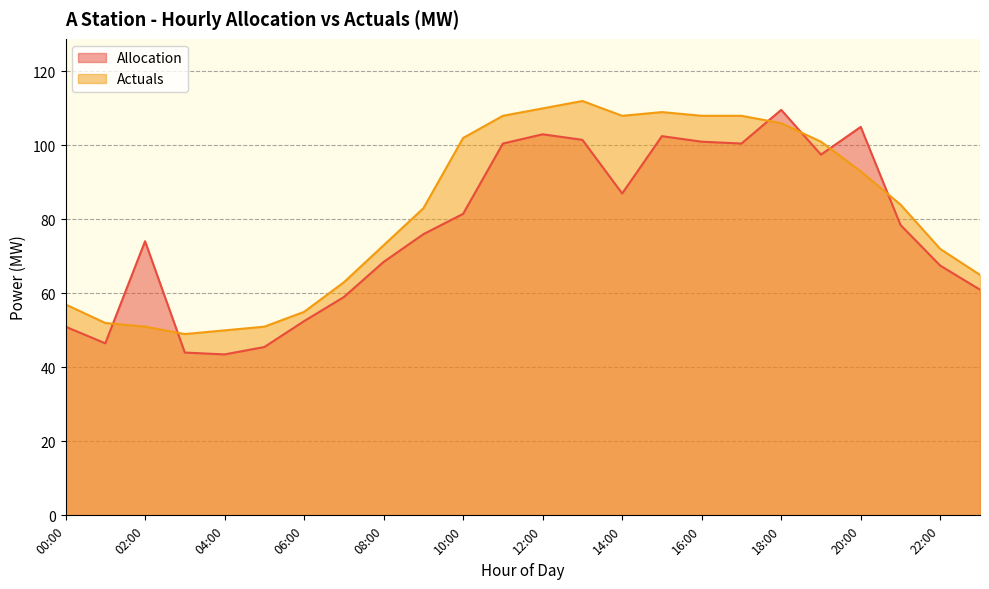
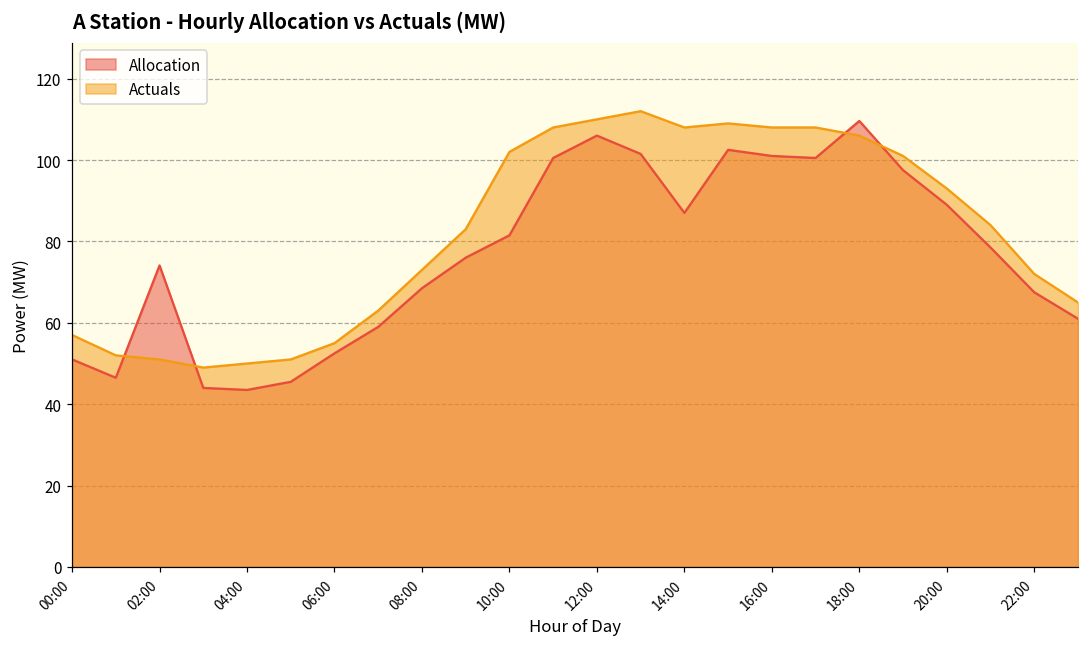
  {
    "Allocation": {
      "00:00": 51,
      "02:00": 74,
      "04:00": 44,
      "06:00": 53,
      "08:00": 69,
      "10:00": 82,
-     "12:00": 103,
+     "12:00": 106,
      "14:00": 87,
      "16:00": 101,
      "18:00": 110,
-     "20:00": 105,
+     "20:00": 89,
      "22:00": 68
    },
    "Actuals": {
      "00:00": 57,
      "02:00": 51,
      "04:00": 50,
      "06:00": 55,
      "08:00": 73,
      "10:00": 102,
      "12:00": 110,
      "14:00": 108,
      "16:00": 108,
      "18:00": 106,
      "20:00": 93,
      "22:00": 72
    }
  }
